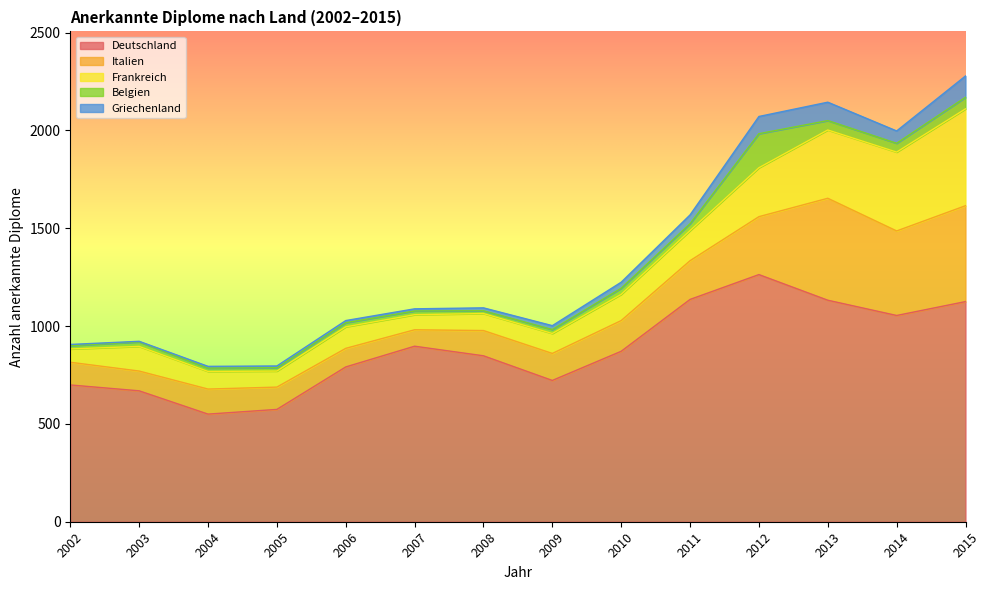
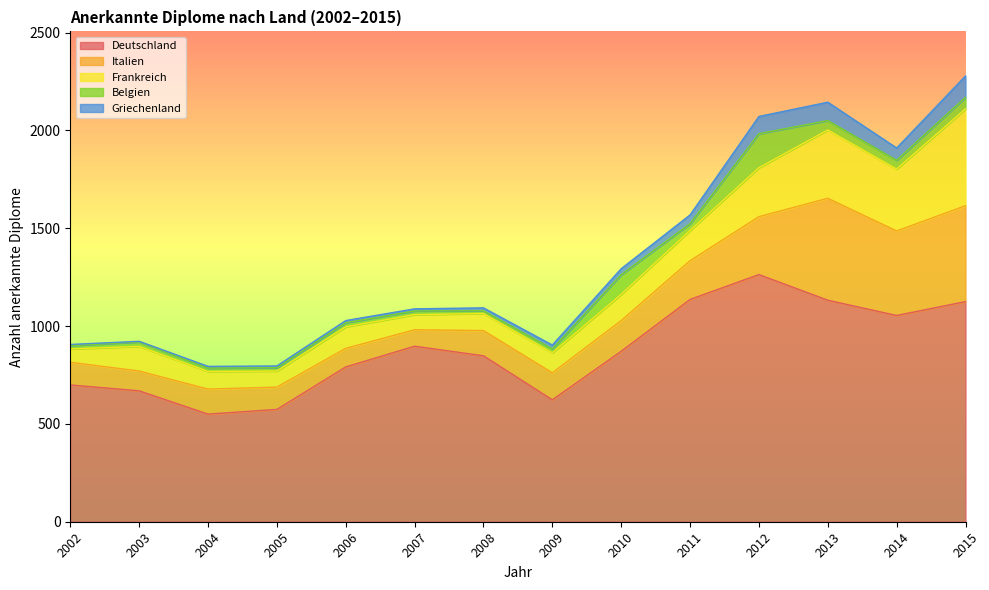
  {
    "Deutschland": {
      "2002": 700,
      "2003": 670,
      "2004": 550,
      "2005": 570,
      "2006": 790,
      "2007": 900,
      "2008": 850,
-     "2009": 720,
+     "2009": 620,
      "2010": 870,
      "2011": 1140,
      "2012": 1260,
      "2013": 1130,
      "2014": 1050,
      "2015": 1130
    },
    "Italien": {
      "2002": 120,
      "2003": 100,
      "2004": 130,
      "2005": 110,
      "2006": 100,
      "2007": 80,
      "2008": 130,
      "2009": 140,
      "2010": 160,
      "2011": 200,
      "2012": 300,
      "2013": 520,
      "2014": 430,
      "2015": 490
    },
    "Frankreich": {
      "2002": 70,
      "2003": 130,
      "2004": 90,
      "2005": 80,
      "2006": 110,
      "2007": 80,
      "2008": 90,
      "2009": 100,
      "2010": 130,
      "2011": 150,
      "2012": 250,
      "2013": 350,
-     "2014": 400,
+     "2014": 320,
      "2015": 500
    },
    "Belgien": {
      "2008": 10,
      "2009": 20,
-     "2010": 30,
+     "2010": 100,
      "2011": 40,
      "2012": 170,
      "2013": 50,
      "2014": 50,
      "2015": 60
    },
    "Griechenland": {
      "2008": 20,
      "2009": 20,
      "2010": 30,
      "2011": 50,
      "2012": 90,
      "2013": 90,
      "2014": 60,
      "2015": 110
    }
  }
